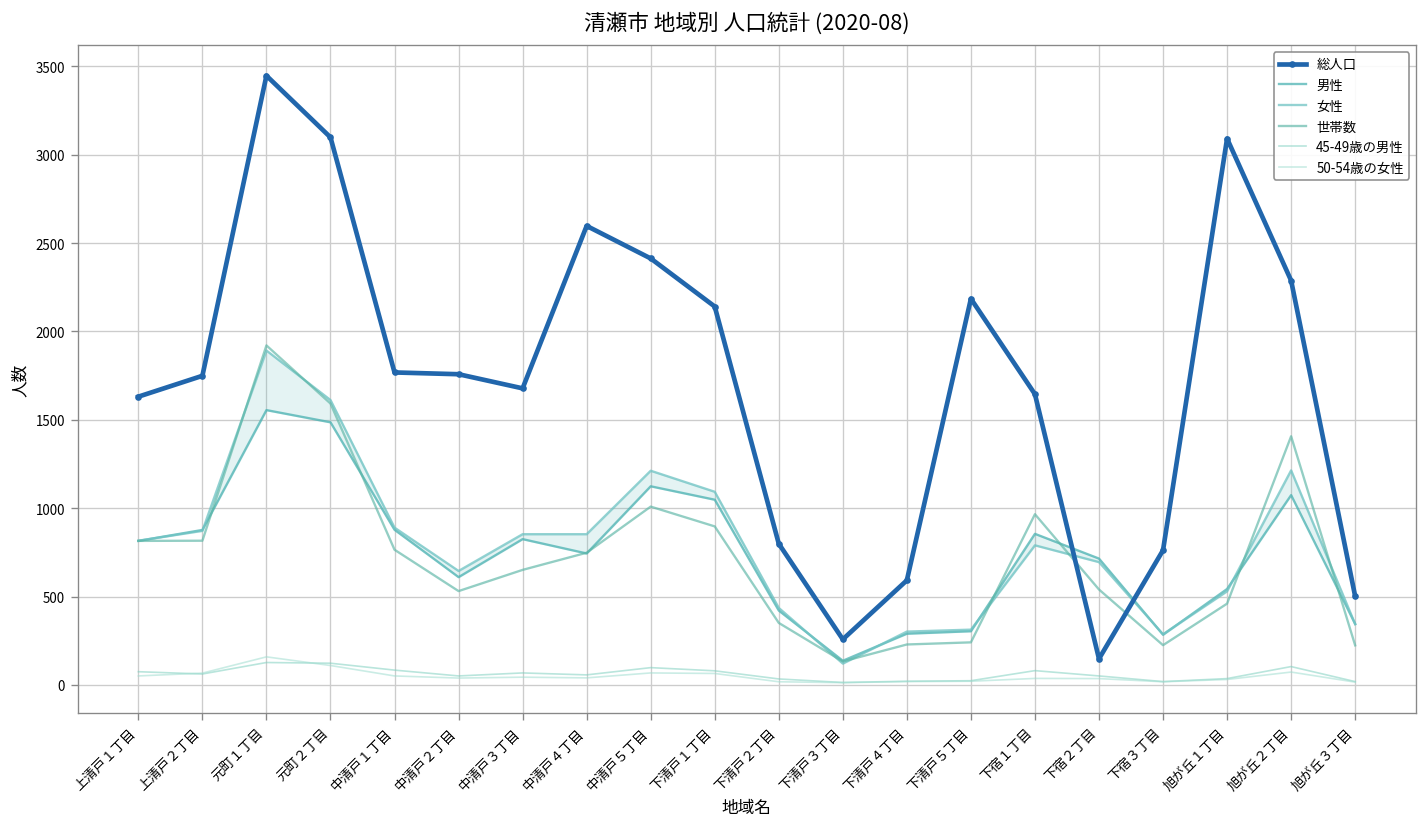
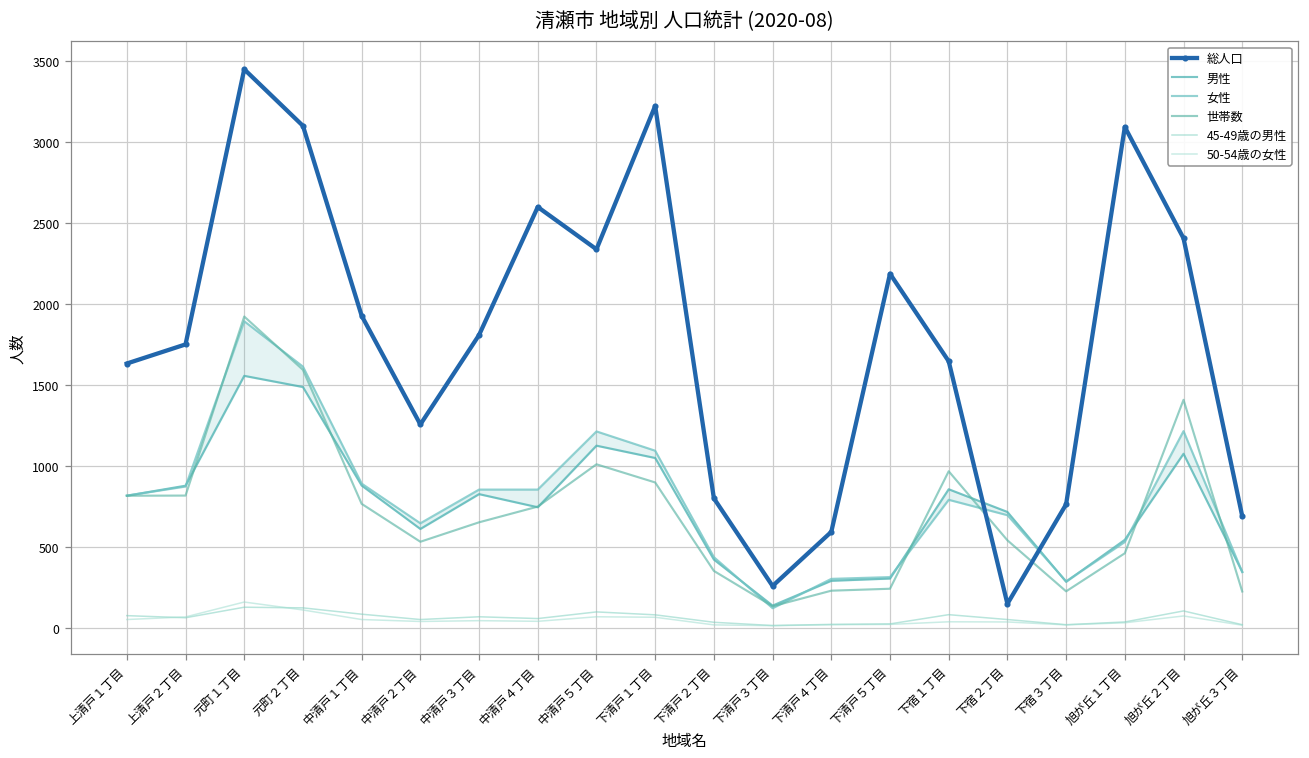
  {
    "総人口": {
      "上清戸１丁目": 1630,
      "上清戸２丁目": 1750,
      "元町１丁目": 3450,
      "元町２丁目": 3100,
-     "中清戸１丁目": 1770,
-     "中清戸２丁目": 1760,
-     "中清戸３丁目": 1680,
+     "中清戸１丁目": 1930,
+     "中清戸２丁目": 1260,
+     "中清戸３丁目": 1810,
      "中清戸４丁目": 2600,
-     "中清戸５丁目": 2410,
-     "下清戸１丁目": 2140,
+     "中清戸５丁目": 2340,
+     "下清戸１丁目": 3220,
      "下清戸２丁目": 800,
      "下清戸３丁目": 260,
      "下清戸４丁目": 590,
      "下清戸５丁目": 2190,
      "下宿１丁目": 1650,
      "下宿２丁目": 150,
      "下宿３丁目": 760,
      "旭が丘１丁目": 3090,
-     "旭が丘２丁目": 2290,
-     "旭が丘３丁目": 500
+     "旭が丘２丁目": 2400,
+     "旭が丘３丁目": 690
    }
  }
